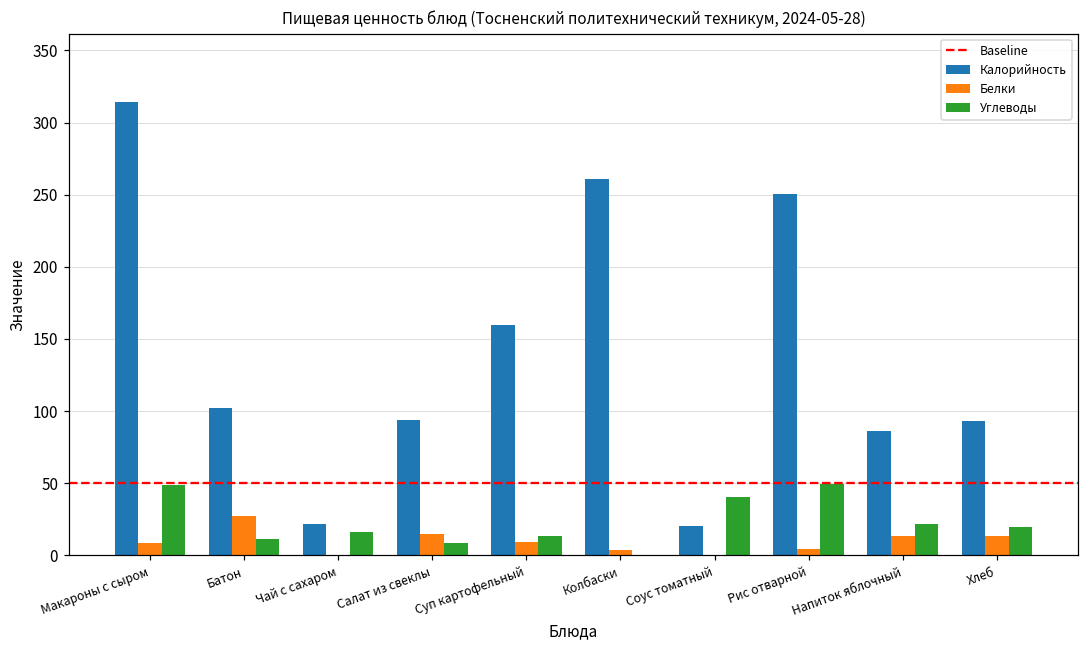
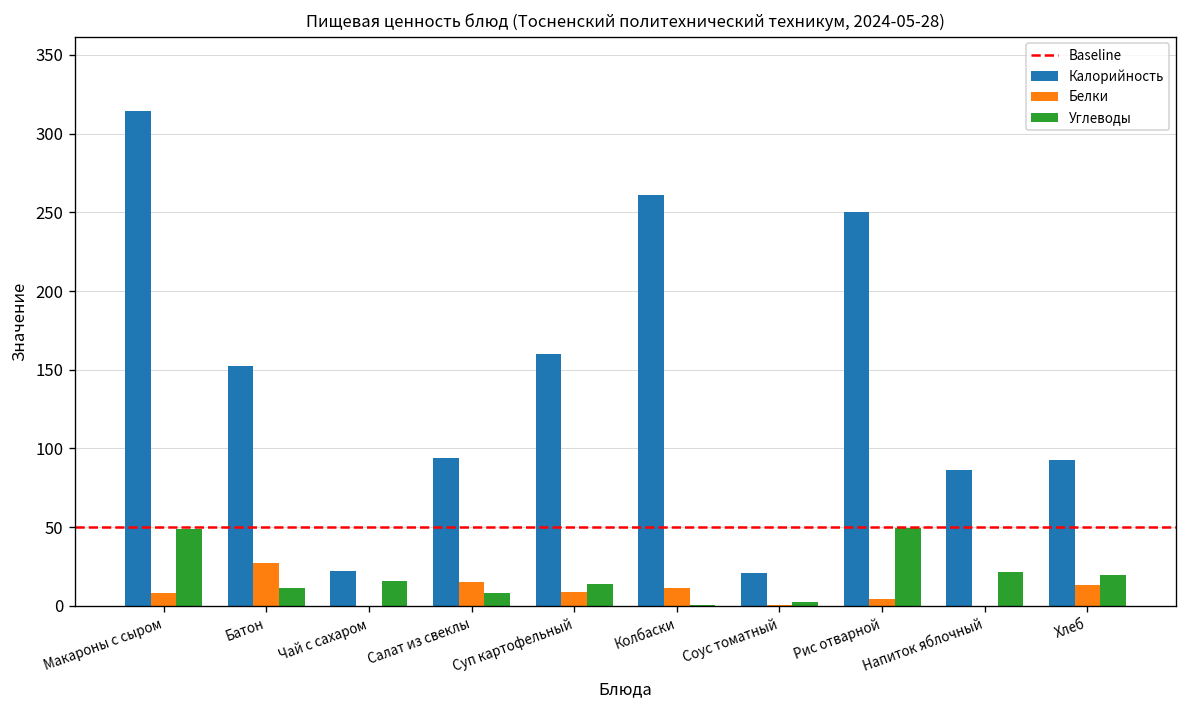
  {
    "Калорийность": {
      "Макароны с сыром": 314,
-     "Батон": 102,
+     "Батон": 153,
      "Чай с сахаром": 22,
      "Салат из свеклы": 94,
      "Суп картофельный": 160,
      "Колбаски": 261,
      "Соус томатный": 21,
      "Рис отварной": 250,
      "Напиток яблочный": 86,
      "Хлеб": 93
    },
    "Белки": {
      "Макароны с сыром": 8,
      "Батон": 27,
      "Чай с сахаром": 0,
      "Салат из свеклы": 15,
      "Суп картофельный": 9,
-     "Колбаски": 4,
+     "Колбаски": 11,
      "Рис отварной": 5,
-     "Напиток яблочный": 14,
+     "Напиток яблочный": 0,
      "Хлеб": 13
    },
    "Углеводы": {
      "Макароны с сыром": 49,
      "Батон": 11,
      "Чай с сахаром": 16,
      "Салат из свеклы": 8,
      "Суп картофельный": 14,
-     "Соус томатный": 41,
+     "Соус томатный": 3,
      "Рис отварной": 49,
      "Напиток яблочный": 21,
      "Хлеб": 20
    }
  }
